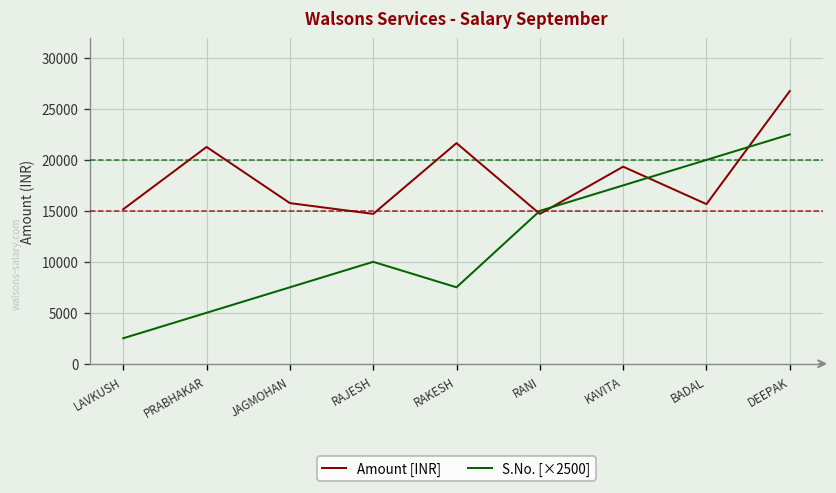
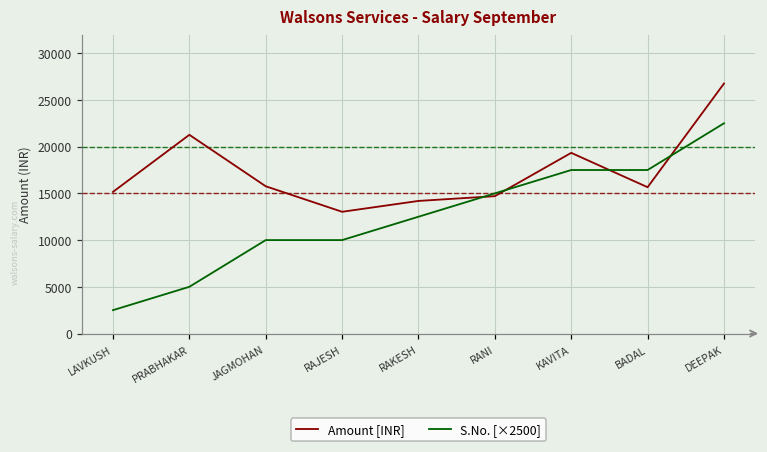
  {
    "Amount [INR]": {
      "LAVKUSH": 15000,
      "PRABHAKAR": 21000,
      "JAGMOHAN": 16000,
-     "RAJESH": 15000,
-     "RAKESH": 22000,
+     "RAJESH": 13000,
+     "RAKESH": 14000,
      "KAVITA": 19000,
      "BADAL": 16000,
      "DEEPAK": 27000
    },
    "S.No. [×2500]": {
      "LAVKUSH": 3000,
      "PRABHAKAR": 5000,
-     "JAGMOHAN": 8000,
+     "JAGMOHAN": 10000,
      "RAJESH": 10000,
-     "RAKESH": 8000,
+     "RAKESH": 13000,
      "KAVITA": 18000,
-     "BADAL": 20000,
+     "BADAL": 18000,
      "DEEPAK": 23000
    }
  }
